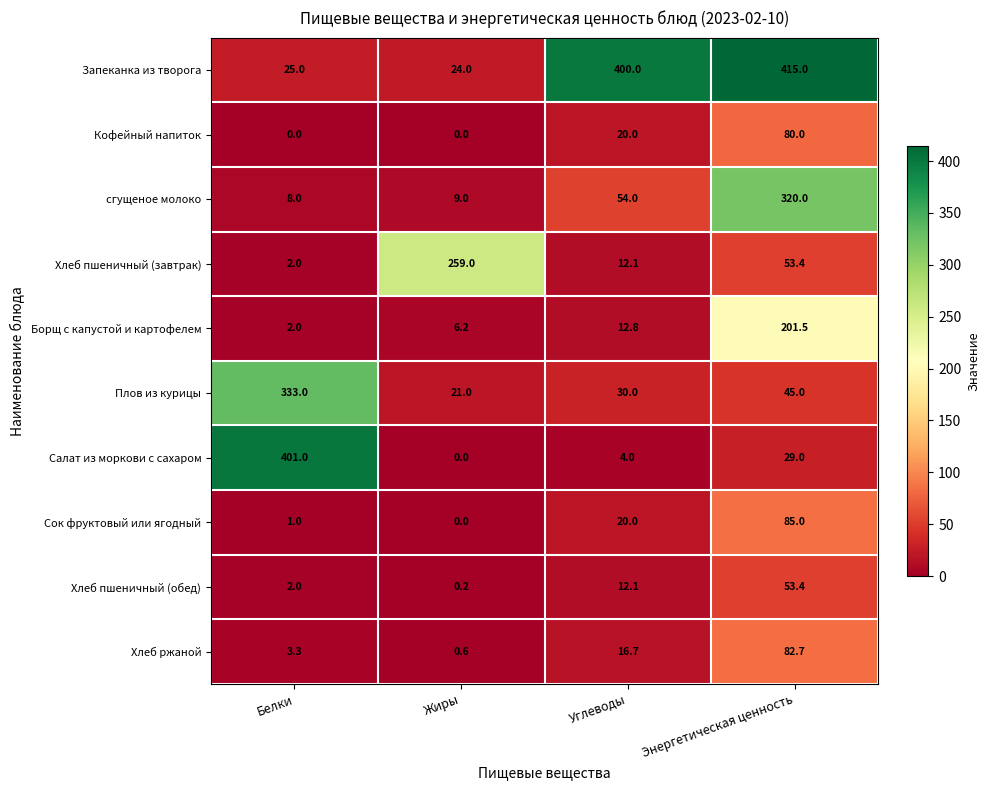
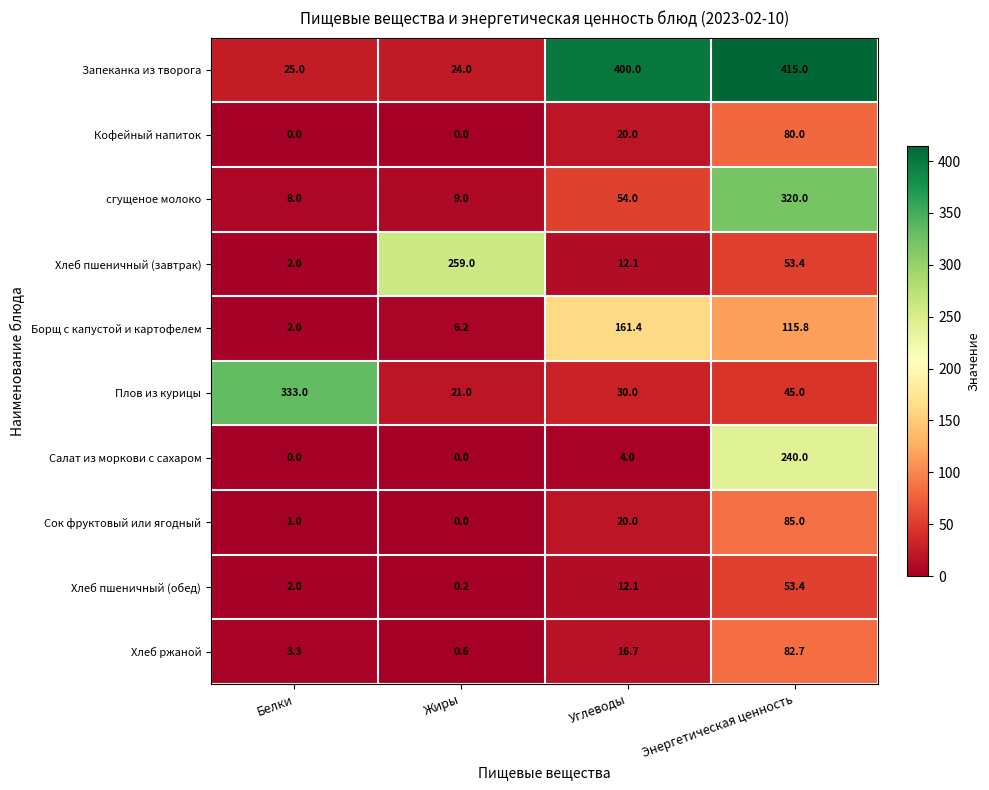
  {
    "Запеканка из творога": {
      "Белки": 25.0,
      "Жиры": 24.0,
      "Углеводы": 400.0,
      "Энергетическая ценность": 415.0
    },
    "Кофейный напиток": {
      "Белки": 0.0,
      "Жиры": 0.0,
      "Углеводы": 20.0,
      "Энергетическая ценность": 80.0
    },
    "сгущеное молоко": {
      "Белки": 8.0,
      "Жиры": 9.0,
      "Углеводы": 54.0,
      "Энергетическая ценность": 320.0
    },
    "Хлеб пшеничный (завтрак)": {
      "Белки": 2.0,
      "Жиры": 259.0,
      "Углеводы": 12.1,
      "Энергетическая ценность": 53.4
    },
    "Борщ с капустой и картофелем": {
      "Белки": 2.0,
      "Жиры": 6.2,
-     "Углеводы": 12.8,
-     "Энергетическая ценность": 201.5
+     "Углеводы": 161.4,
+     "Энергетическая ценность": 115.8
    },
    "Плов из курицы": {
      "Белки": 333.0,
      "Жиры": 21.0,
      "Углеводы": 30.0,
      "Энергетическая ценность": 45.0
    },
    "Салат из моркови с сахаром": {
-     "Белки": 401.0,
+     "Белки": 0.0,
      "Жиры": 0.0,
      "Углеводы": 4.0,
-     "Энергетическая ценность": 29.0
+     "Энергетическая ценность": 240.0
    },
    "Сок фруктовый или ягодный": {
      "Белки": 1.0,
      "Жиры": 0.0,
      "Углеводы": 20.0,
      "Энергетическая ценность": 85.0
    },
    "Хлеб пшеничный (обед)": {
      "Белки": 2.0,
      "Жиры": 0.2,
      "Углеводы": 12.1,
      "Энергетическая ценность": 53.4
    },
    "Хлеб ржаной": {
      "Белки": 3.3,
      "Жиры": 0.6,
      "Углеводы": 16.7,
      "Энергетическая ценность": 82.7
    }
  }
